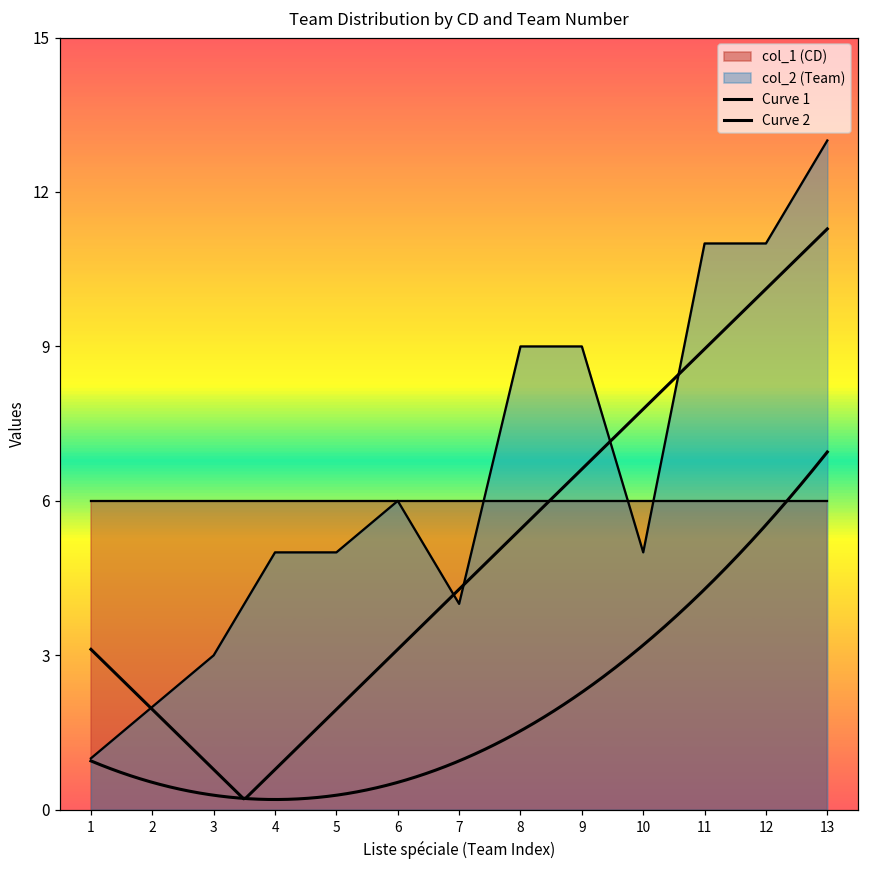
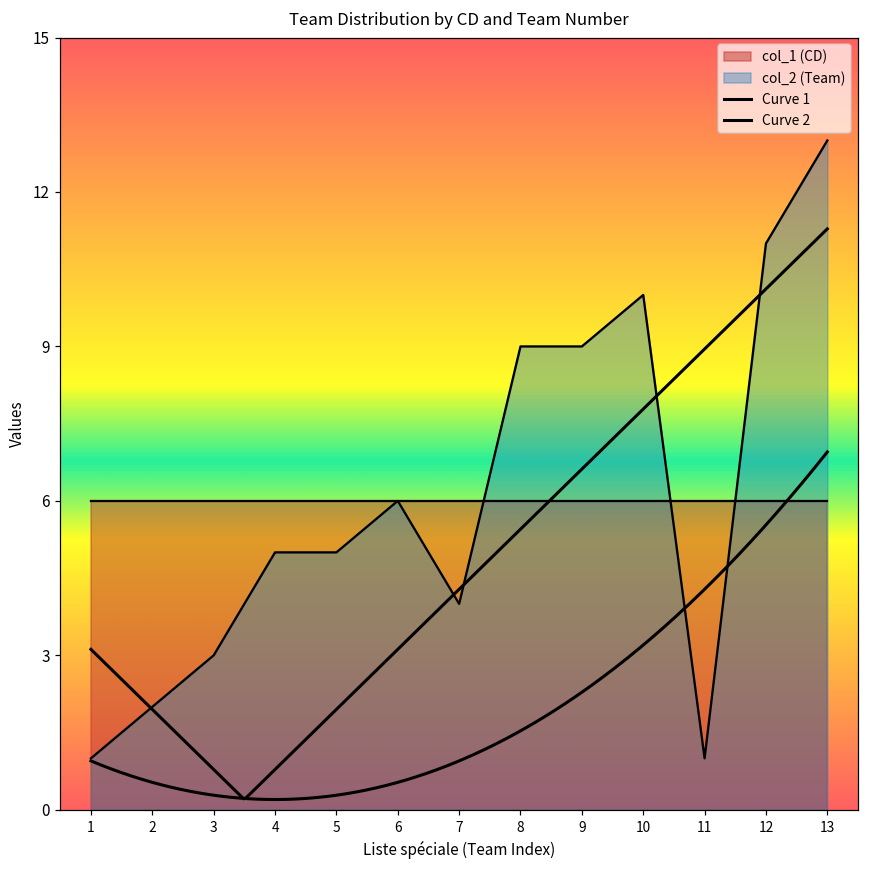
  {
    "col_1 (CD)": {
      "1": 6,
      "2": 6,
      "3": 6,
      "4": 6,
      "5": 6,
      "7": 6,
      "8": 6,
      "9": 6,
      "10": 6,
      "11": 6,
      "12": 6,
      "13": 6
    },
    "col_2 (Team)": {
      "3": 3,
      "4": 5,
      "5": 5,
      "7": 4,
      "8": 9,
      "9": 9,
-     "10": 5,
-     "11": 11,
+     "10": 10,
+     "11": 1,
      "12": 11,
      "13": 13
    }
  }
